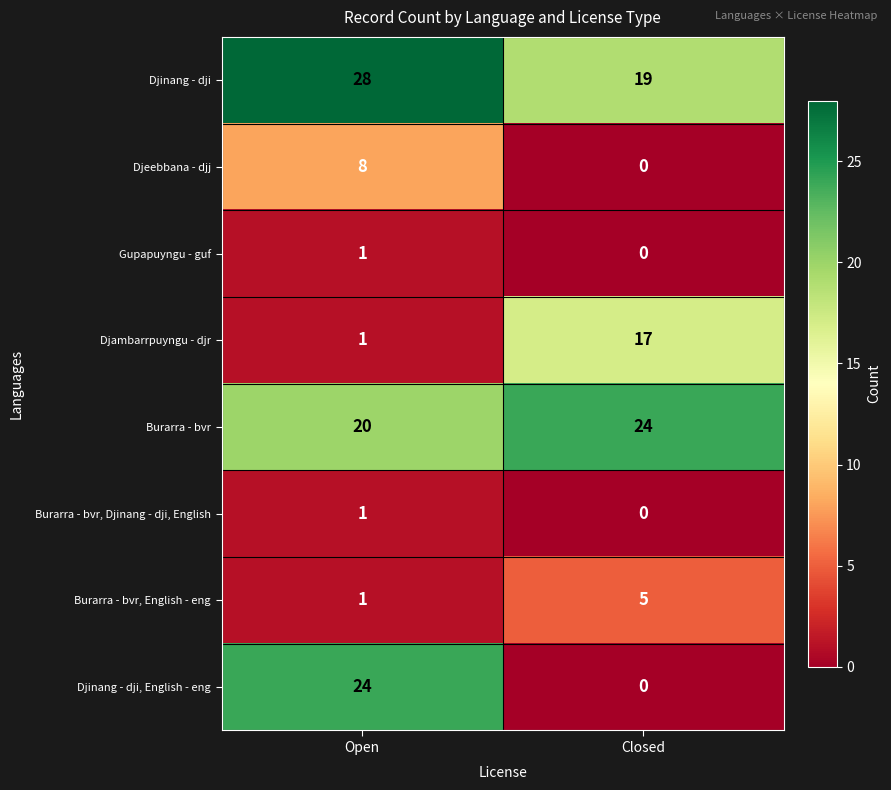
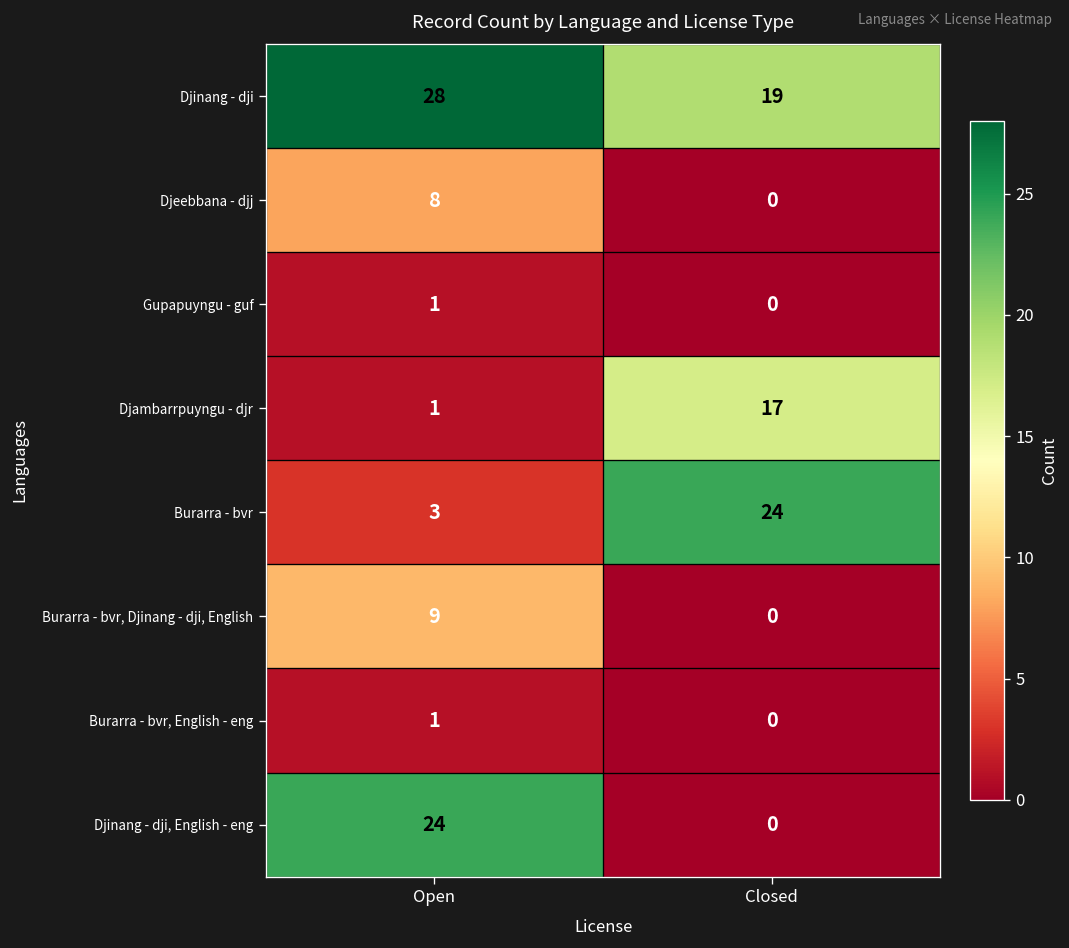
  {
    "Djinang - dji": {
      "Open": 28,
      "Closed": 19
    },
    "Djeebbana - djj": {
      "Open": 8,
      "Closed": 0
    },
    "Gupapuyngu - guf": {
      "Open": 1,
      "Closed": 0
    },
    "Djambarrpuyngu - djr": {
      "Open": 1,
      "Closed": 17
    },
    "Burarra - bvr": {
-     "Open": 20,
+     "Open": 3,
      "Closed": 24
    },
    "Burarra - bvr, Djinang - dji, English": {
-     "Open": 1,
+     "Open": 9,
      "Closed": 0
    },
    "Burarra - bvr, English - eng": {
      "Open": 1,
-     "Closed": 5
+     "Closed": 0
    },
    "Djinang - dji, English - eng": {
      "Open": 24,
      "Closed": 0
    }
  }
